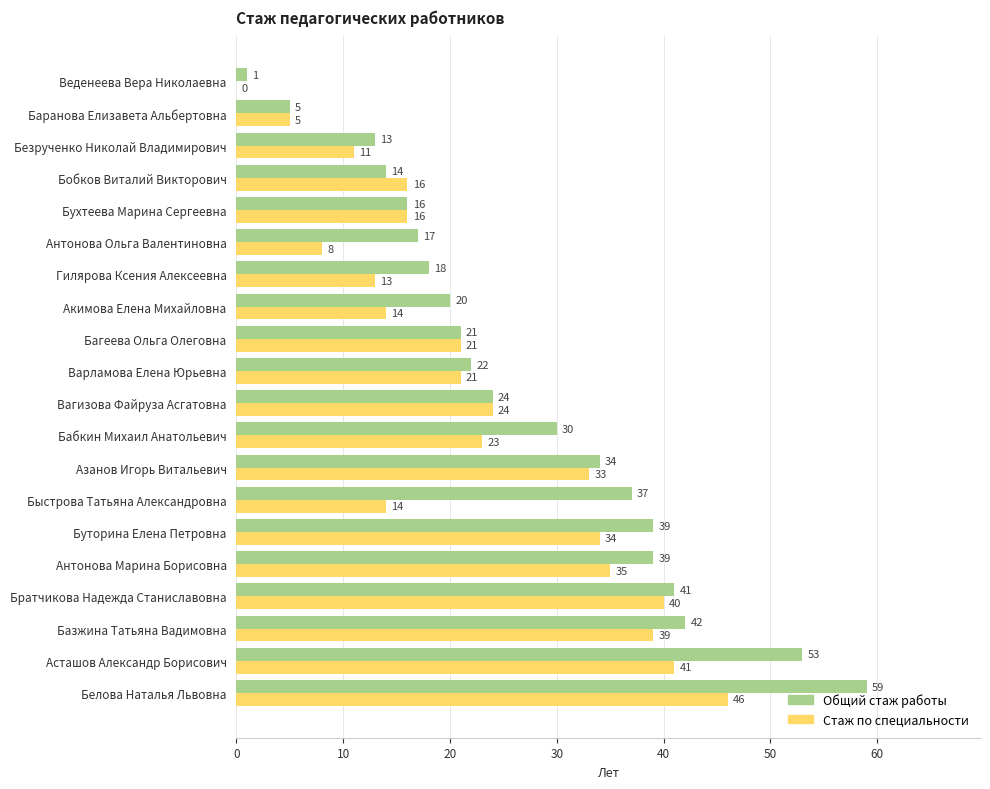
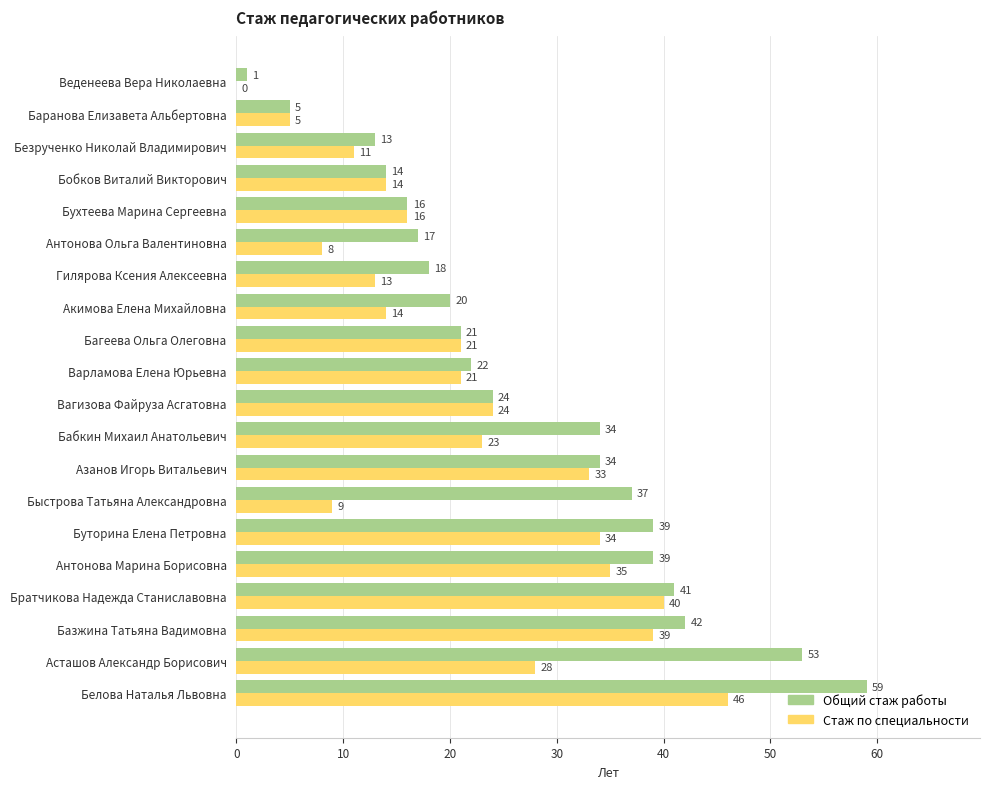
  {
    "Общий стаж работы": {
      "Веденеева Вера Николаевна": 1,
      "Баранова Елизавета Альбертовна": 5,
      "Безрученко Николай Владимирович": 13,
      "Бобков Виталий Викторович": 14,
      "Бухтеева Марина Сергеевна": 16,
      "Антонова Ольга Валентиновна": 17,
      "Гилярова Ксения Алексеевна": 18,
      "Акимова Елена Михайловна": 20,
      "Багеева Ольга Олеговна": 21,
      "Варламова Елена Юрьевна": 22,
      "Вагизова Файруза Асгатовна": 24,
-     "Бабкин Михаил Анатольевич": 30,
+     "Бабкин Михаил Анатольевич": 34,
      "Азанов Игорь Витальевич": 34,
      "Быстрова Татьяна Александровна": 37,
      "Буторина Елена Петровна": 39,
      "Антонова Марина Борисовна": 39,
      "Братчикова Надежда Станиславовна": 41,
      "Базжина Татьяна Вадимовна": 42,
      "Асташов Александр Борисович": 53,
      "Белова Наталья Львовна": 59
    },
    "Стаж по специальности": {
      "Веденеева Вера Николаевна": 0,
      "Баранова Елизавета Альбертовна": 5,
      "Безрученко Николай Владимирович": 11,
-     "Бобков Виталий Викторович": 16,
+     "Бобков Виталий Викторович": 14,
      "Бухтеева Марина Сергеевна": 16,
      "Антонова Ольга Валентиновна": 8,
      "Гилярова Ксения Алексеевна": 13,
      "Акимова Елена Михайловна": 14,
      "Багеева Ольга Олеговна": 21,
      "Варламова Елена Юрьевна": 21,
      "Вагизова Файруза Асгатовна": 24,
      "Бабкин Михаил Анатольевич": 23,
      "Азанов Игорь Витальевич": 33,
-     "Быстрова Татьяна Александровна": 14,
+     "Быстрова Татьяна Александровна": 9,
      "Буторина Елена Петровна": 34,
      "Антонова Марина Борисовна": 35,
      "Братчикова Надежда Станиславовна": 40,
      "Базжина Татьяна Вадимовна": 39,
-     "Асташов Александр Борисович": 41,
+     "Асташов Александр Борисович": 28,
      "Белова Наталья Львовна": 46
    }
  }
